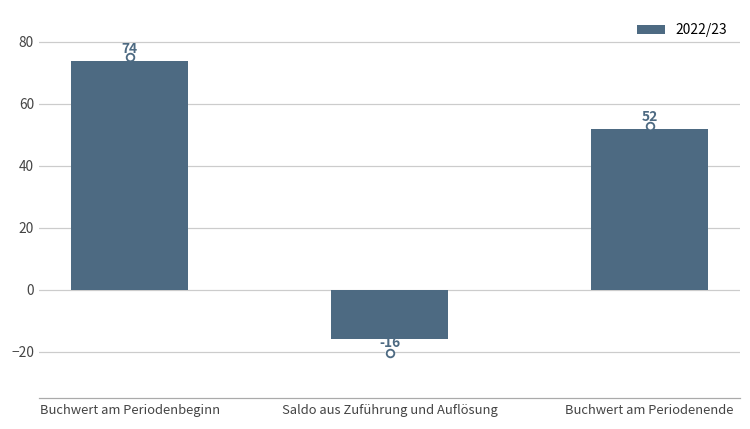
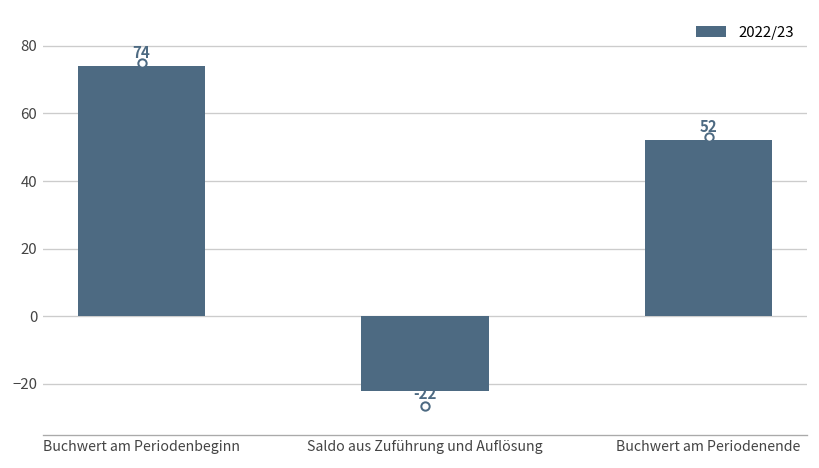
  {
    "2022/23": {
-     "Saldo aus Zuführung und Auflösung": -16
+     "Saldo aus Zuführung und Auflösung": -22
    }
  }
